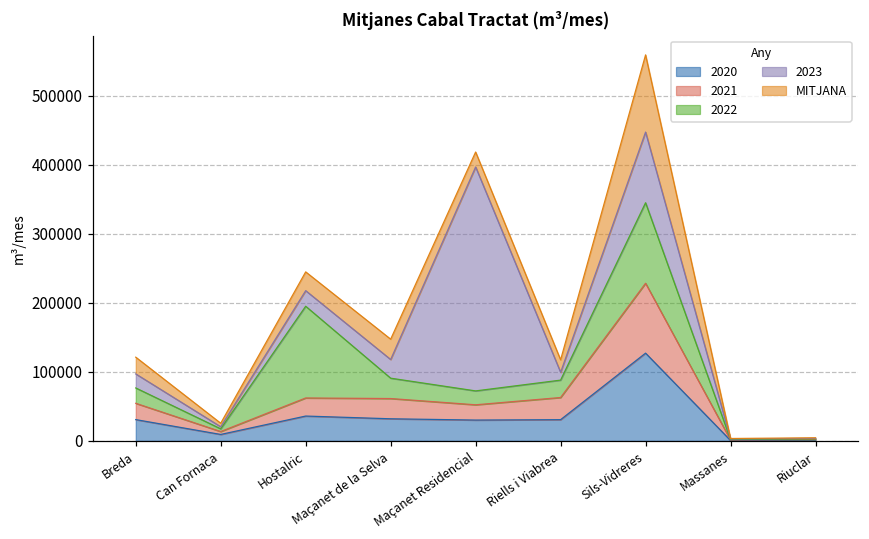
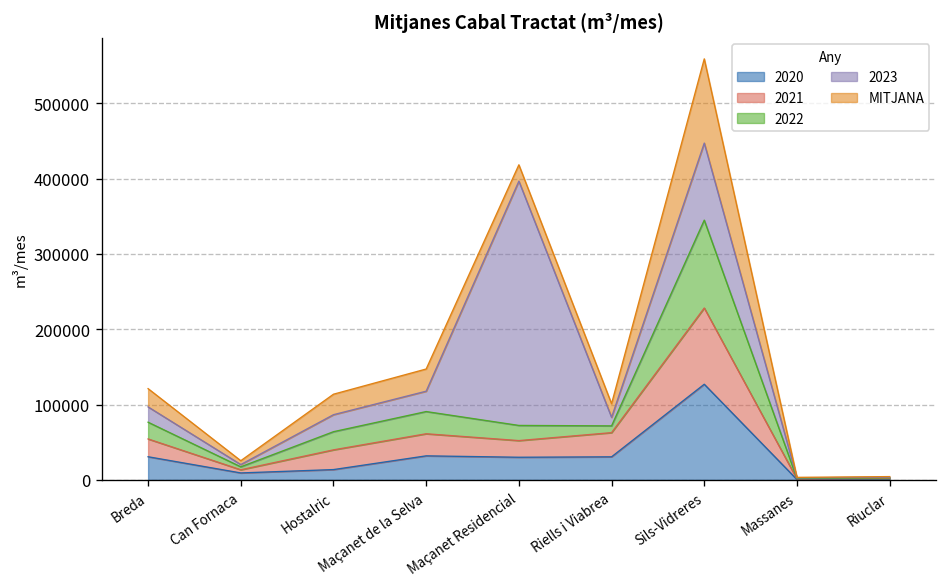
  {
    "2020": {
      "Breda": 30000,
      "Can Fornaca": 10000,
-     "Hostalric": 40000,
+     "Hostalric": 10000,
      "Maçanet de la Selva": 30000,
      "Maçanet Residencial": 30000,
      "Riells i Viabrea": 30000,
      "Sils-Vidreres": 130000
    },
    "2022": {
      "Breda": 20000,
-     "Hostalric": 130000,
+     "Hostalric": 20000,
      "Maçanet de la Selva": 30000,
      "Maçanet Residencial": 20000,
-     "Riells i Viabrea": 30000,
+     "Riells i Viabrea": 10000,
      "Sils-Vidreres": 120000
    },
    "2023": {
      "Breda": 20000,
      "Hostalric": 20000,
      "Maçanet de la Selva": 30000,
      "Maçanet Residencial": 320000,
      "Riells i Viabrea": 10000,
      "Sils-Vidreres": 100000
    }
  }
